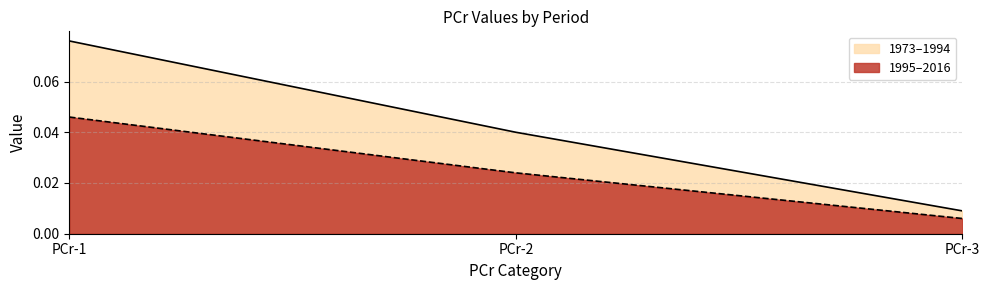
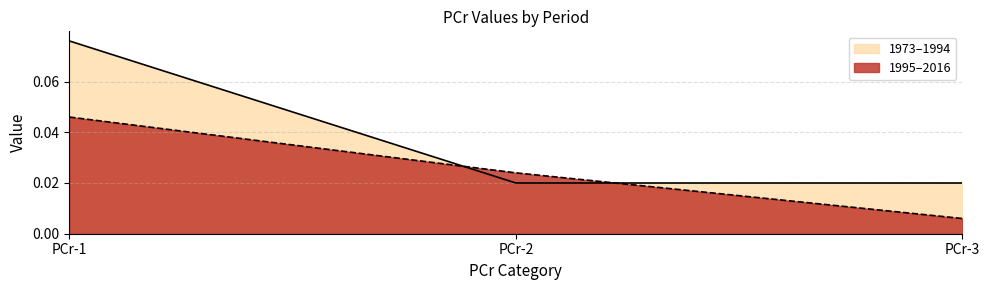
  {
    "1973–1994": {
      "PCr-1": 0.076,
-     "PCr-2": 0.04,
-     "PCr-3": 0.009
+     "PCr-2": 0.02,
+     "PCr-3": 0.020
    },
    "1995–2016": {
      "PCr-1": 0.046,
      "PCr-2": 0.024,
      "PCr-3": 0.006
    }
  }
